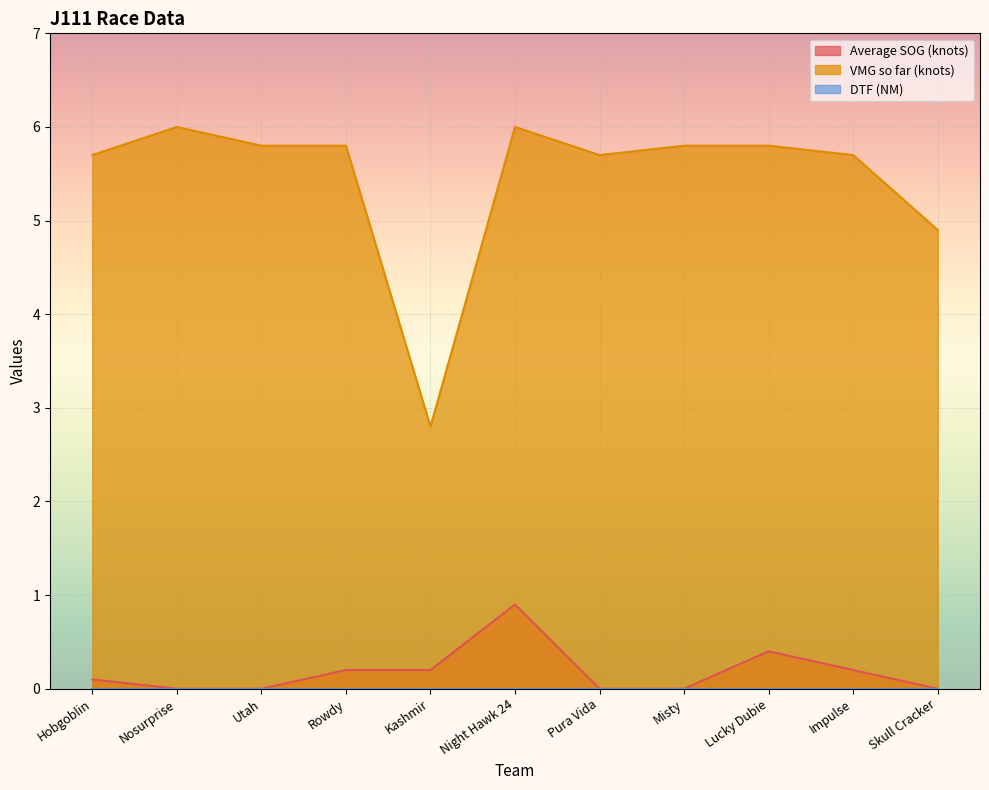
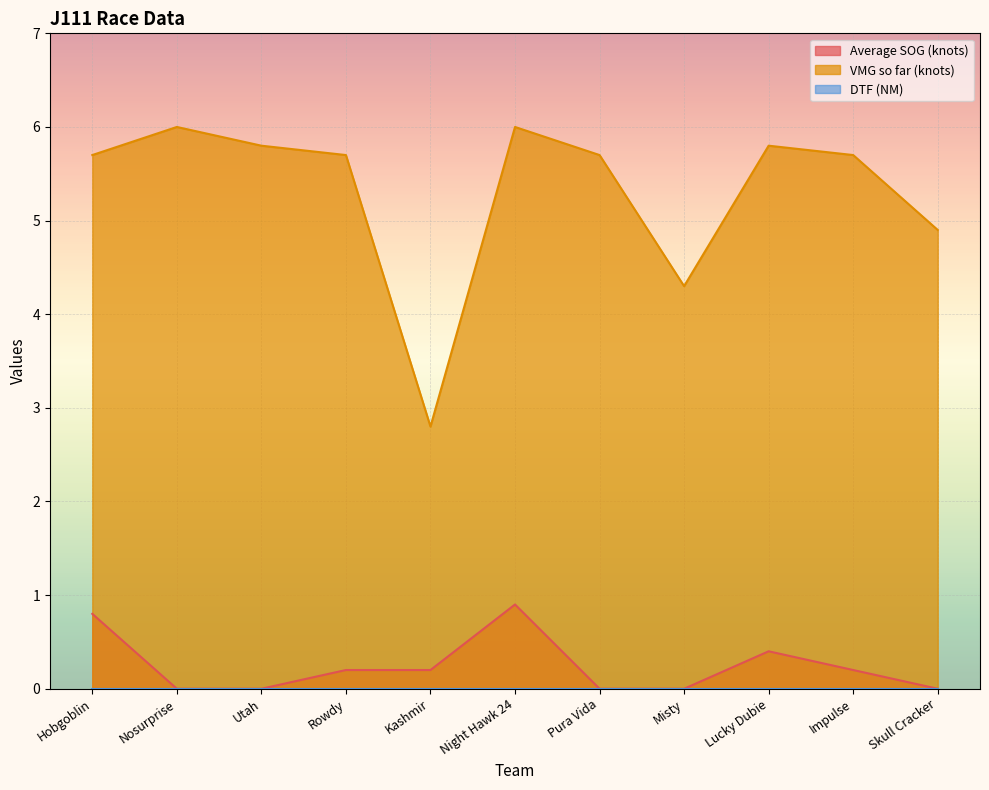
  {
    "Average SOG (knots)": {
-     "Hobgoblin": 0.1,
+     "Hobgoblin": 0.8,
      "Rowdy": 0.2,
      "Kashmir": 0.2,
      "Night Hawk 24": 0.9,
      "Lucky Dubie": 0.4,
      "Impulse": 0.2
    },
    "VMG so far (knots)": {
      "Hobgoblin": 5.7,
      "Nosurprise": 6.0,
      "Utah": 5.8,
-     "Rowdy": 5.8,
+     "Rowdy": 5.7,
      "Kashmir": 2.8,
      "Night Hawk 24": 6.0,
      "Pura Vida": 5.7,
-     "Misty": 5.8,
+     "Misty": 4.3,
      "Lucky Dubie": 5.8,
      "Impulse": 5.7,
      "Skull Cracker": 4.9
    },
    "DTF (NM)": {
      "Hobgoblin": 0.0,
      "Rowdy": 0.0,
      "Kashmir": 0.0,
      "Night Hawk 24": 0.0,
      "Lucky Dubie": 0.0,
      "Impulse": 0.0
    }
  }
